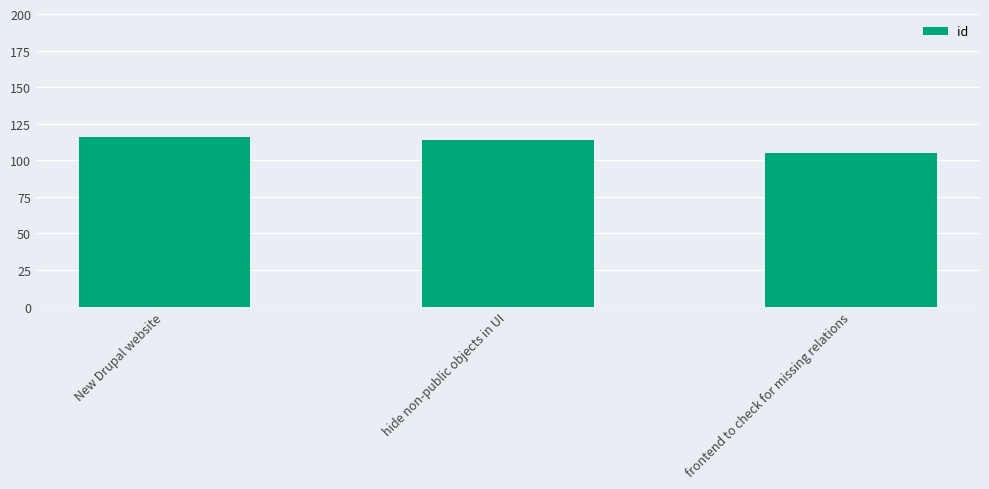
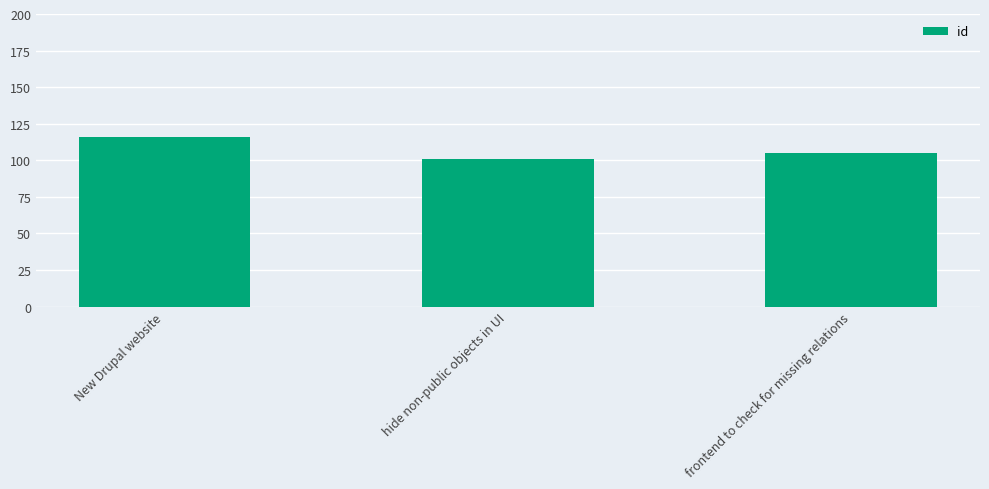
  {
    "New Drupal website": 116,
-   "hide non-public objects in UI": 114,
+   "hide non-public objects in UI": 101,
    "frontend to check for missing relations": 105
  }
